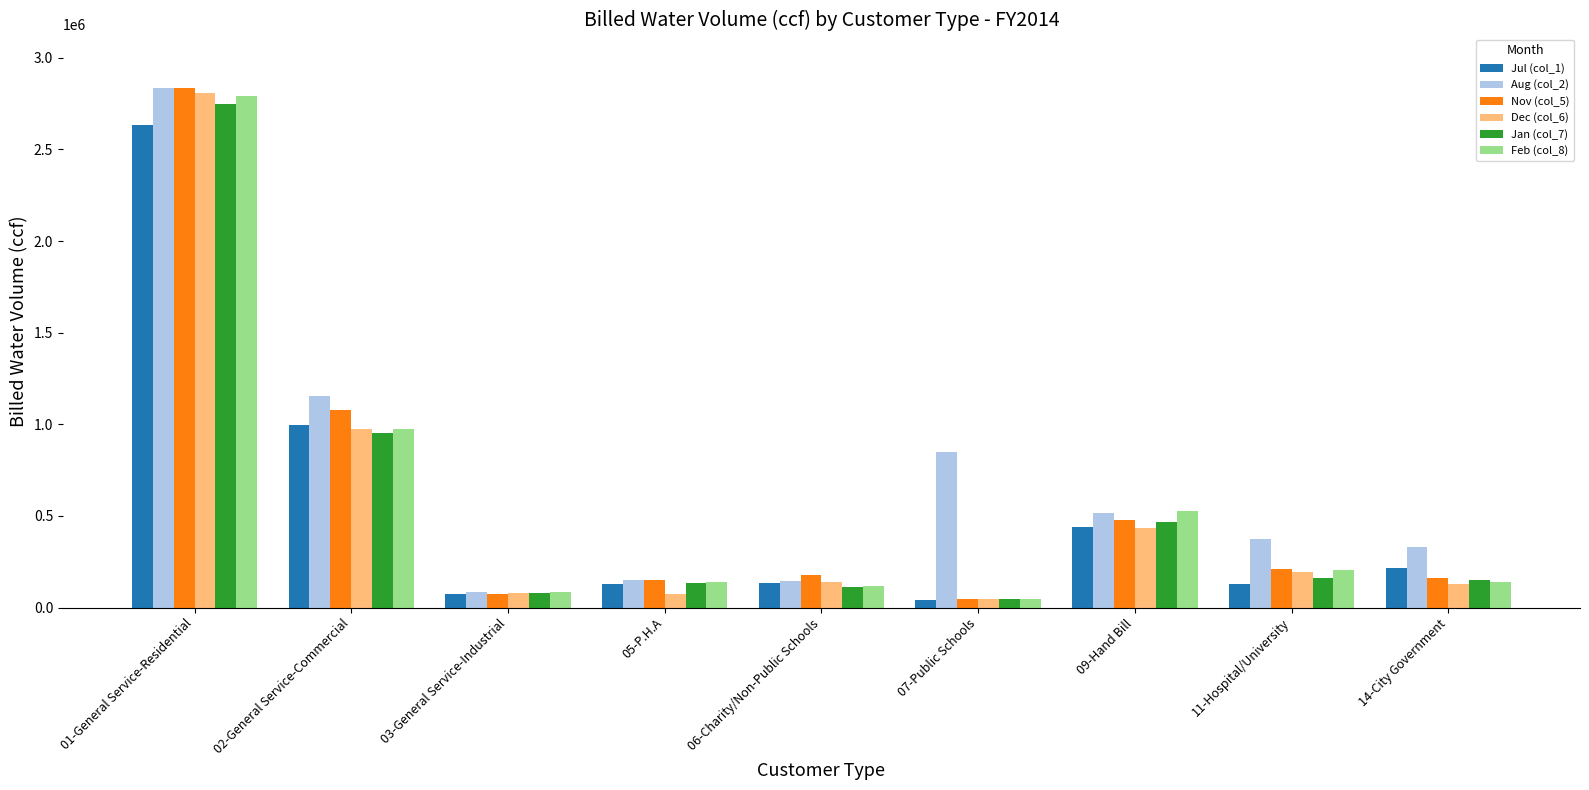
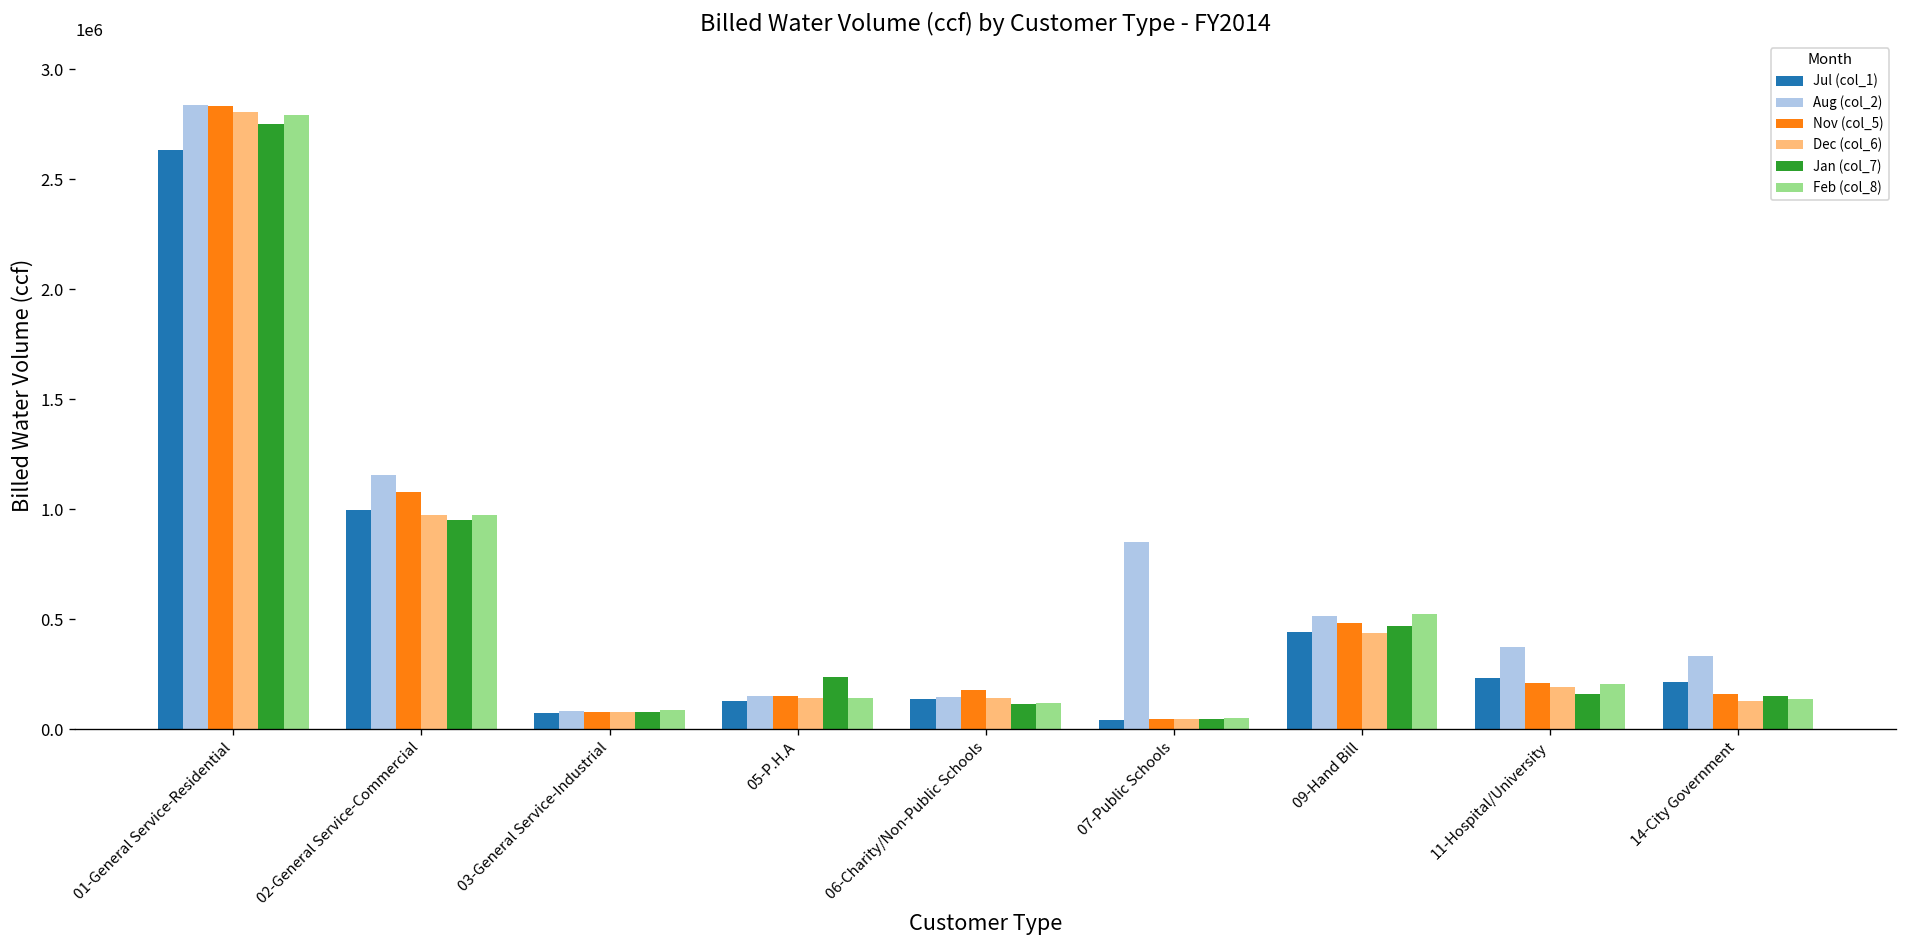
  {
    "Jul (col_1)": {
      "01-General Service-Residential": 2630000,
      "02-General Service-Commercial": 1000000,
      "03-General Service-Industrial": 70000,
      "05-P.H.A": 130000,
      "06-Charity/Non-Public Schools": 130000,
      "07-Public Schools": 40000,
      "09-Hand Bill": 440000,
-     "11-Hospital/University": 130000,
+     "11-Hospital/University": 230000,
      "14-City Government": 210000
    },
    "Aug (col_2)": {
      "01-General Service-Residential": 2840000,
      "02-General Service-Commercial": 1160000,
      "03-General Service-Industrial": 80000,
      "05-P.H.A": 150000,
      "06-Charity/Non-Public Schools": 150000,
      "07-Public Schools": 850000,
      "09-Hand Bill": 520000,
      "11-Hospital/University": 370000,
      "14-City Government": 330000
    },
    "Nov (col_5)": {
      "01-General Service-Residential": 2830000,
      "02-General Service-Commercial": 1080000,
      "03-General Service-Industrial": 80000,
      "05-P.H.A": 150000,
      "06-Charity/Non-Public Schools": 180000,
      "07-Public Schools": 50000,
      "09-Hand Bill": 480000,
      "11-Hospital/University": 210000,
      "14-City Government": 160000
    },
    "Dec (col_6)": {
      "01-General Service-Residential": 2810000,
      "02-General Service-Commercial": 970000,
      "03-General Service-Industrial": 80000,
-     "05-P.H.A": 70000,
+     "05-P.H.A": 140000,
      "06-Charity/Non-Public Schools": 140000,
      "07-Public Schools": 50000,
      "09-Hand Bill": 440000,
      "11-Hospital/University": 190000,
      "14-City Government": 130000
    },
    "Jan (col_7)": {
      "01-General Service-Residential": 2750000,
      "02-General Service-Commercial": 950000,
      "03-General Service-Industrial": 80000,
-     "05-P.H.A": 140000,
+     "05-P.H.A": 230000,
      "06-Charity/Non-Public Schools": 110000,
      "07-Public Schools": 40000,
      "09-Hand Bill": 470000,
      "11-Hospital/University": 160000,
      "14-City Government": 150000
    },
    "Feb (col_8)": {
      "01-General Service-Residential": 2790000,
      "02-General Service-Commercial": 970000,
      "03-General Service-Industrial": 90000,
      "05-P.H.A": 140000,
      "06-Charity/Non-Public Schools": 120000,
      "07-Public Schools": 50000,
      "09-Hand Bill": 530000,
      "11-Hospital/University": 200000,
      "14-City Government": 140000
    }
  }
